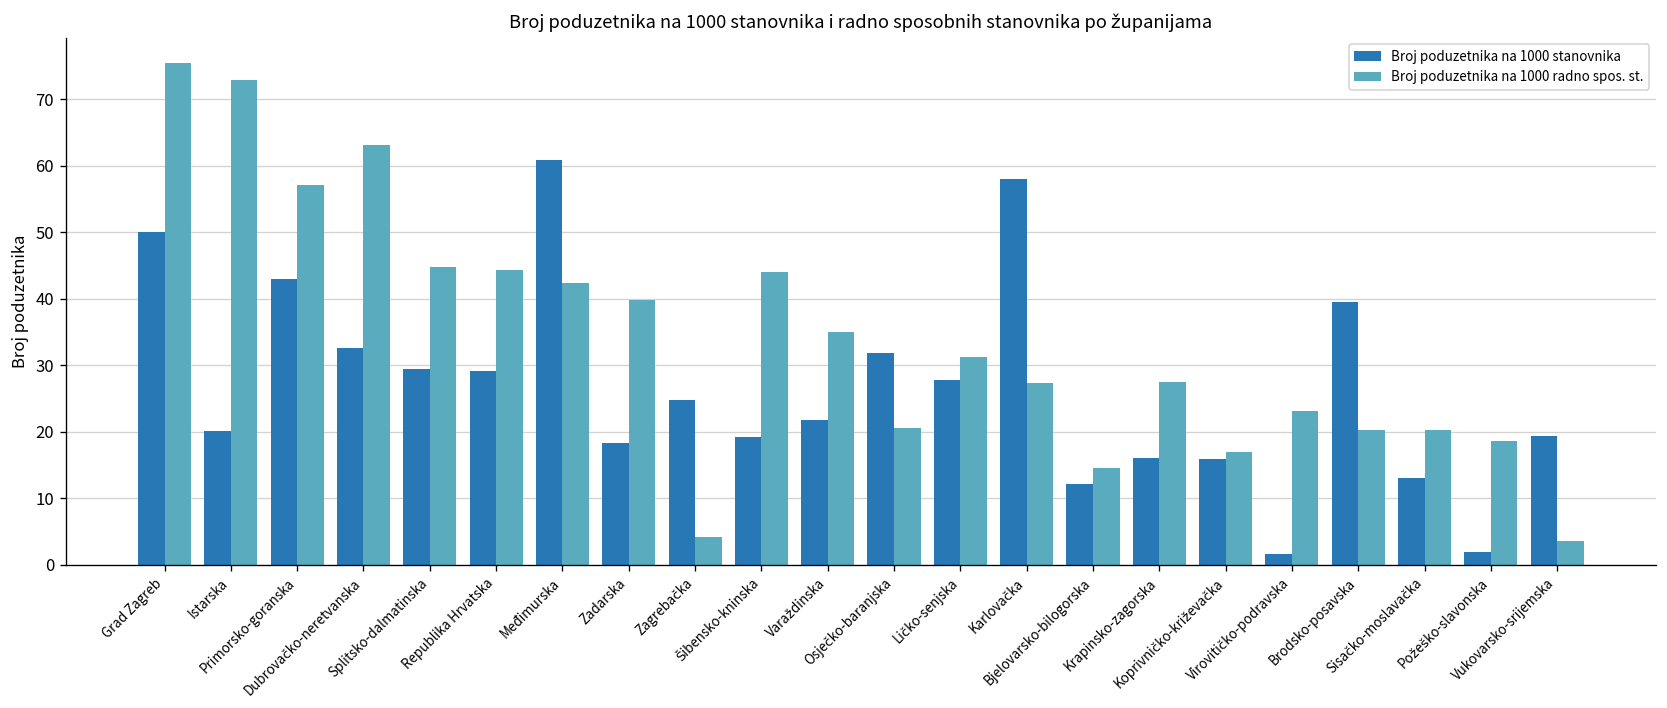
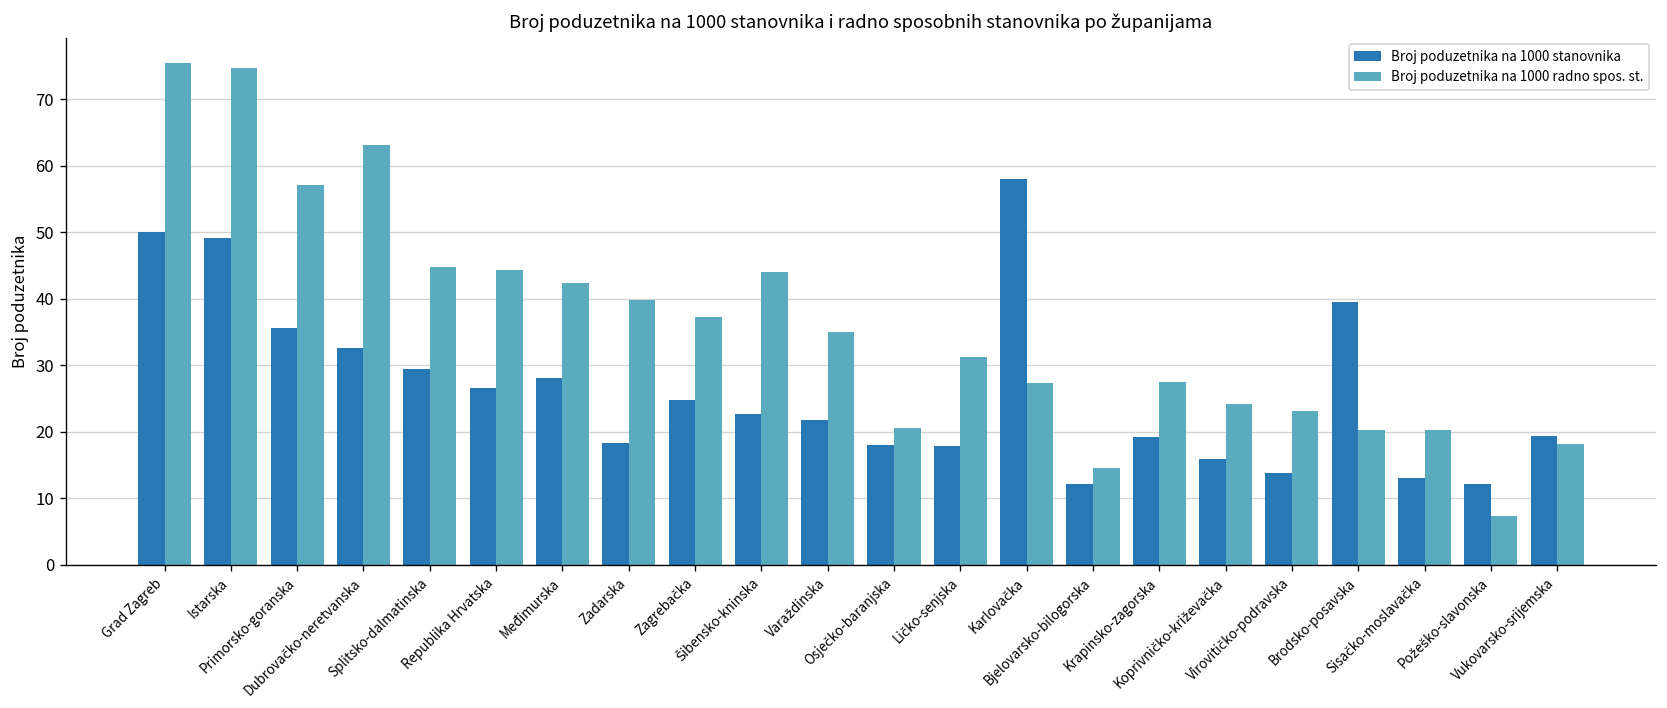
  {
    "Broj poduzetnika na 1000 stanovnika": {
      "Grad Zagreb": 50,
-     "Istarska": 20,
-     "Primorsko-goranska": 43,
+     "Istarska": 49,
+     "Primorsko-goranska": 36,
      "Dubrovačko-neretvanska": 33,
      "Splitsko-dalmatinska": 29,
-     "Republika Hrvatska": 29,
-     "Međimurska": 61,
+     "Republika Hrvatska": 26,
+     "Međimurska": 28,
      "Zadarska": 18,
      "Zagrebačka": 25,
-     "Šibensko-kninska": 19,
+     "Šibensko-kninska": 23,
      "Varaždinska": 22,
-     "Osječko-baranjska": 32,
-     "Ličko-senjska": 28,
+     "Osječko-baranjska": 18,
+     "Ličko-senjska": 18,
      "Karlovačka": 58,
      "Bjelovarsko-bilogorska": 12,
-     "Krapinsko-zagorska": 16,
+     "Krapinsko-zagorska": 19,
      "Koprivničko-križevačka": 16,
-     "Virovitičko-podravska": 2,
+     "Virovitičko-podravska": 14,
      "Brodsko-posavska": 39,
      "Sisačko-moslavačka": 13,
-     "Požeško-slavonska": 2,
+     "Požeško-slavonska": 12,
      "Vukovarsko-srijemska": 19
    },
    "Broj poduzetnika na 1000 radno spos. st.": {
      "Grad Zagreb": 75,
-     "Istarska": 73,
+     "Istarska": 75,
      "Primorsko-goranska": 57,
      "Dubrovačko-neretvanska": 63,
      "Splitsko-dalmatinska": 45,
      "Republika Hrvatska": 44,
      "Međimurska": 42,
      "Zadarska": 40,
-     "Zagrebačka": 4,
+     "Zagrebačka": 37,
      "Šibensko-kninska": 44,
      "Varaždinska": 35,
      "Osječko-baranjska": 21,
      "Ličko-senjska": 31,
      "Karlovačka": 27,
      "Bjelovarsko-bilogorska": 15,
      "Krapinsko-zagorska": 27,
-     "Koprivničko-križevačka": 17,
+     "Koprivničko-križevačka": 24,
      "Virovitičko-podravska": 23,
      "Brodsko-posavska": 20,
      "Sisačko-moslavačka": 20,
-     "Požeško-slavonska": 19,
-     "Vukovarsko-srijemska": 4
+     "Požeško-slavonska": 7,
+     "Vukovarsko-srijemska": 18
    }
  }
